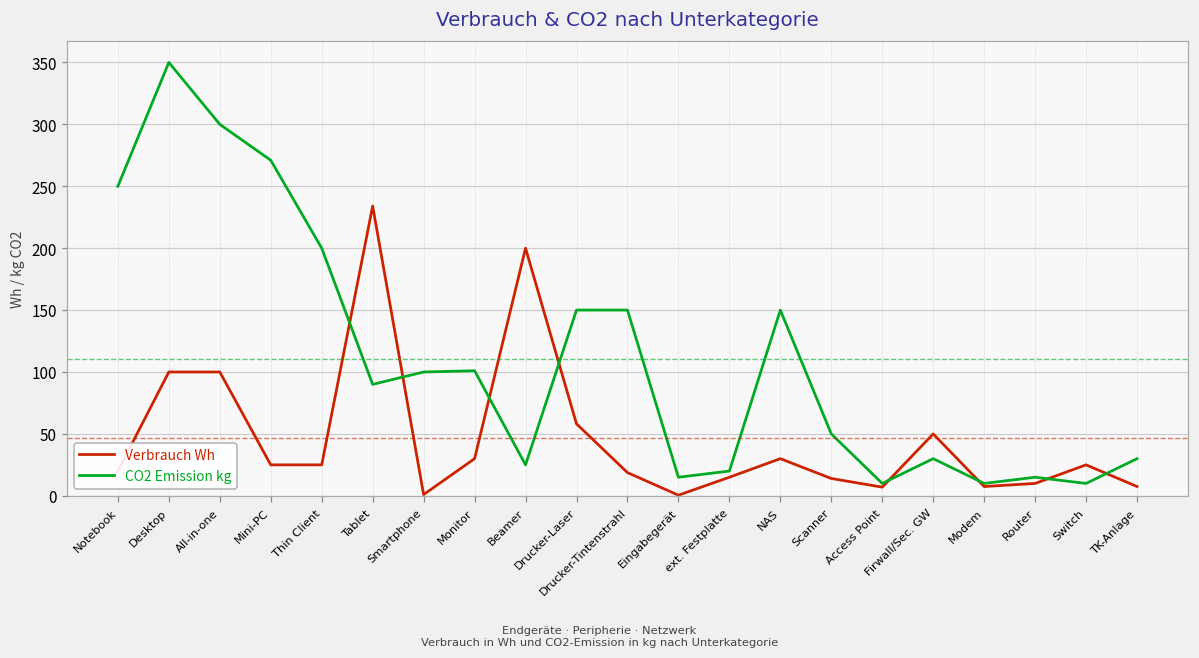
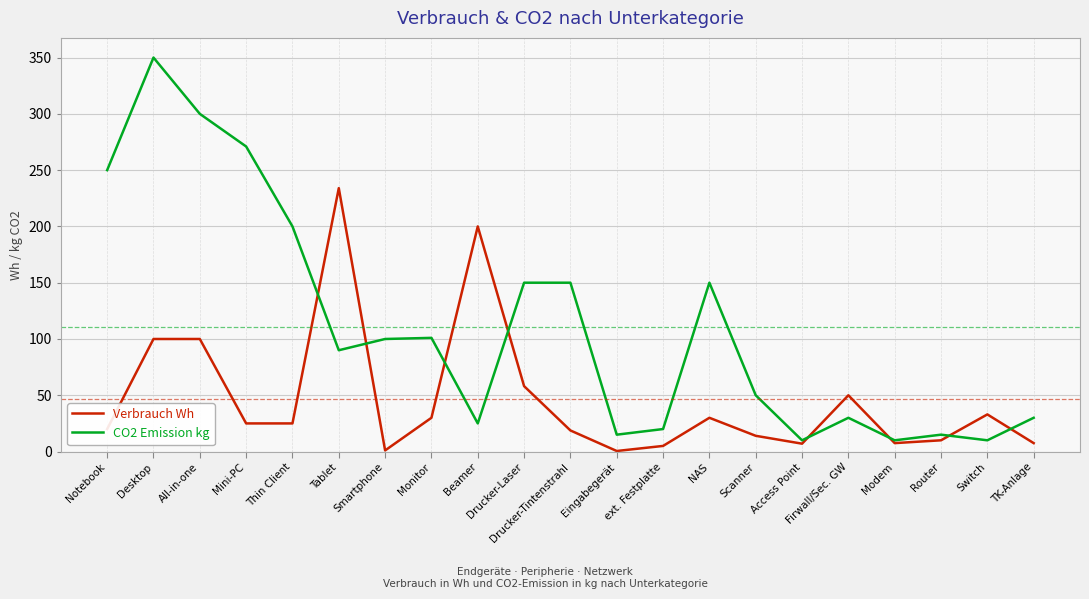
  {
    "Verbrauch Wh": {
      "Desktop": 100,
      "All-in-one": 100,
      "Mini-PC": 25,
      "Thin Client": 25,
      "Tablet": 234,
      "Smartphone": 1,
      "Monitor": 30,
      "Beamer": 200,
      "Drucker-Laser": 58,
      "Drucker-Tintenstrahl": 19,
      "Eingabegerät": 1,
-     "ext. Festplatte": 15,
+     "ext. Festplatte": 5,
      "NAS": 30,
      "Scanner": 14,
      "Access Point": 7,
      "Firwall/Sec. GW": 50,
      "Modem": 8,
      "Router": 10,
-     "Switch": 25,
+     "Switch": 33,
      "TK-Anlage": 8
    },
    "CO2 Emission kg": {
      "Notebook": 250,
      "Desktop": 350,
      "All-in-one": 300,
      "Mini-PC": 271,
      "Thin Client": 200,
      "Tablet": 90,
      "Smartphone": 100,
      "Monitor": 101,
      "Beamer": 25,
      "Drucker-Laser": 150,
      "Drucker-Tintenstrahl": 150,
      "Eingabegerät": 15,
      "ext. Festplatte": 20,
      "NAS": 150,
      "Scanner": 50,
      "Access Point": 10,
      "Firwall/Sec. GW": 30,
      "Modem": 10,
      "Router": 15,
      "Switch": 10,
      "TK-Anlage": 30
    }
  }
